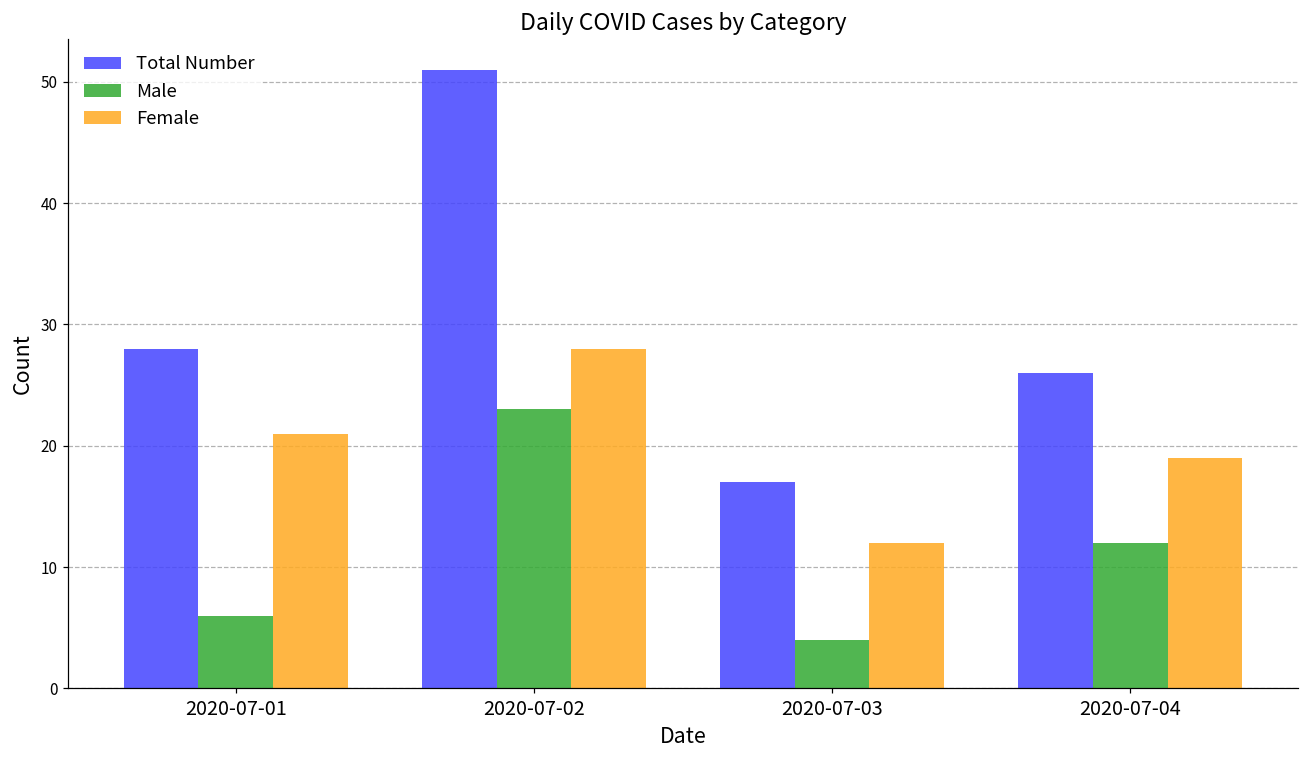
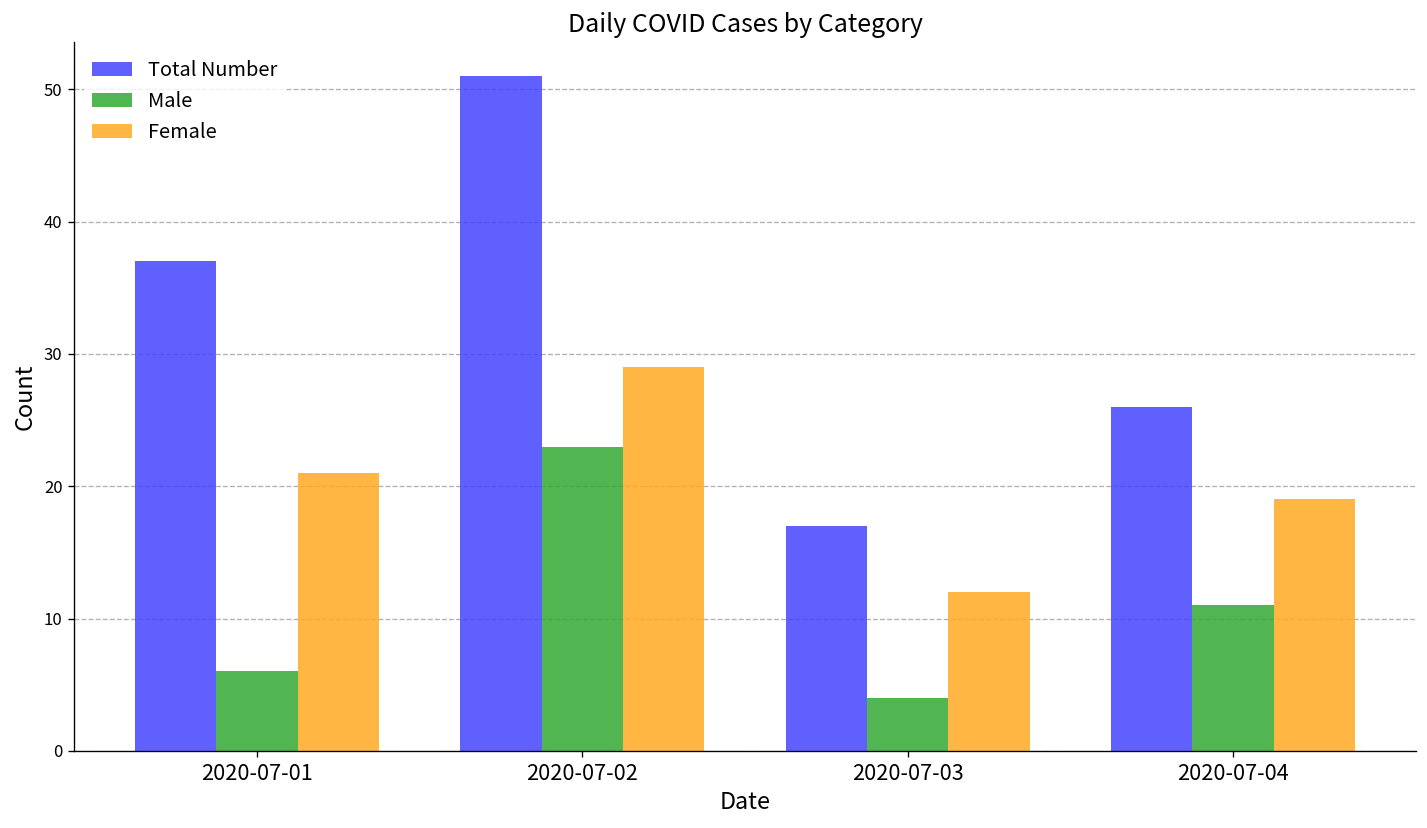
  {
    "Total Number": {
-     "2020-07-01": 28,
+     "2020-07-01": 37,
      "2020-07-02": 51,
      "2020-07-03": 17,
      "2020-07-04": 26
    },
    "Male": {
      "2020-07-01": 6,
      "2020-07-02": 23,
      "2020-07-03": 4,
-     "2020-07-04": 12
+     "2020-07-04": 11
    },
    "Female": {
      "2020-07-01": 21,
-     "2020-07-02": 28,
+     "2020-07-02": 29,
      "2020-07-03": 12,
      "2020-07-04": 19
    }
  }
